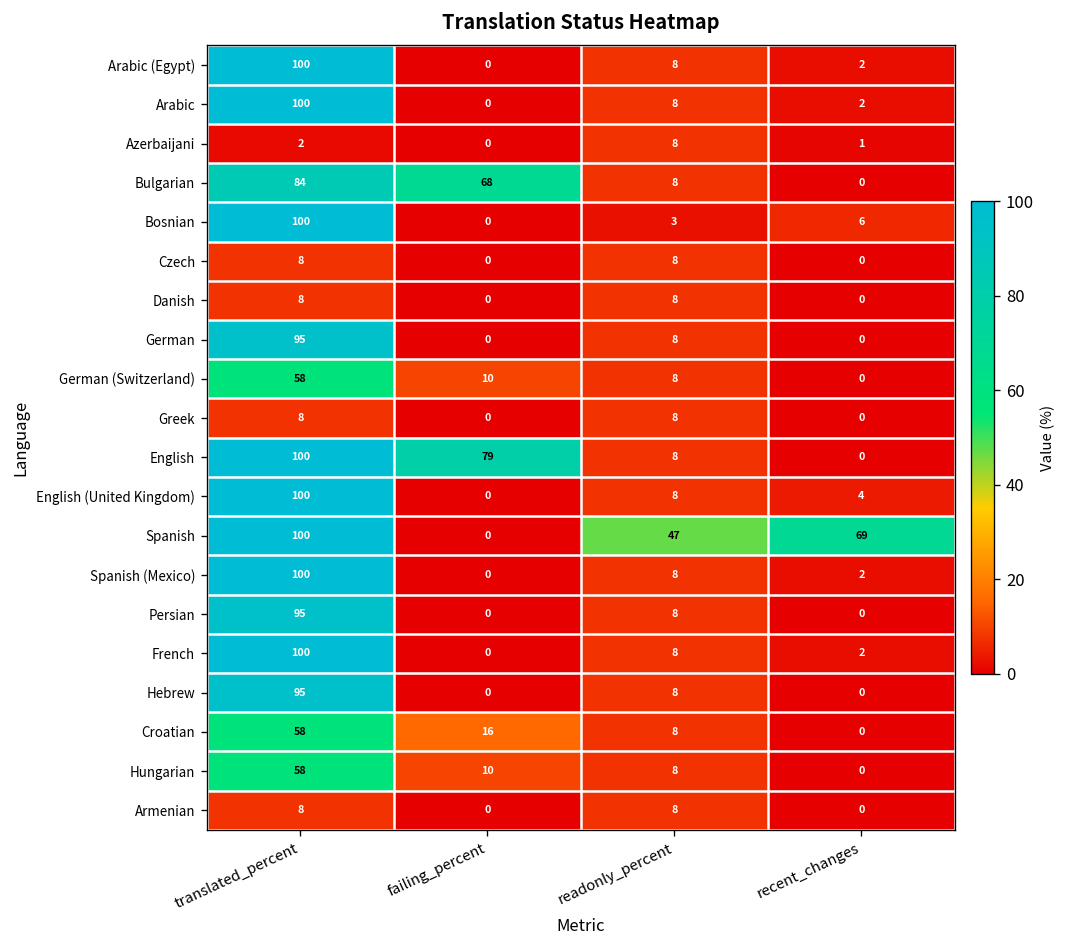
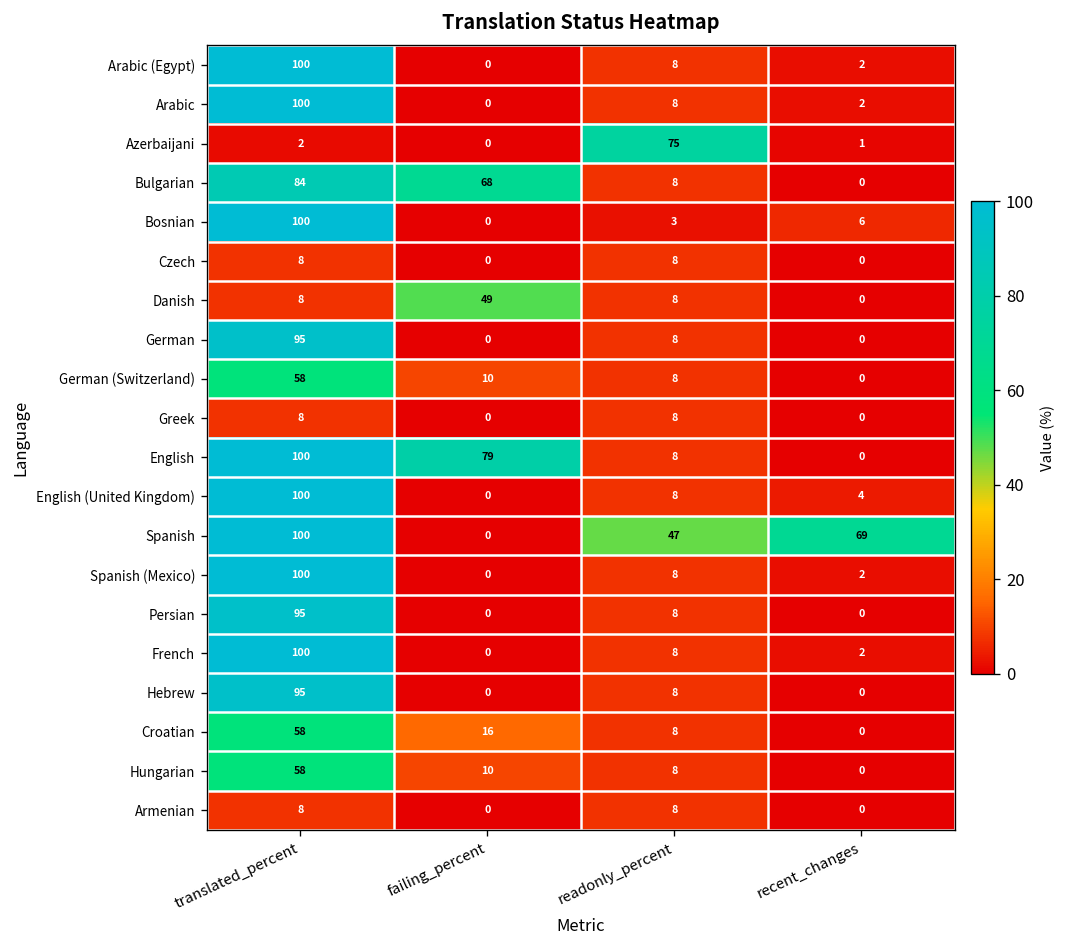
  {
    "Arabic (Egypt)": {
      "translated_percent": 100,
      "failing_percent": 0,
      "readonly_percent": 8,
      "recent_changes": 2
    },
    "Arabic": {
      "translated_percent": 100,
      "failing_percent": 0,
      "readonly_percent": 8,
      "recent_changes": 2
    },
    "Azerbaijani": {
      "translated_percent": 2,
      "failing_percent": 0,
-     "readonly_percent": 8,
+     "readonly_percent": 75,
      "recent_changes": 1
    },
    "Bulgarian": {
      "translated_percent": 84,
      "failing_percent": 68,
      "readonly_percent": 8,
      "recent_changes": 0
    },
    "Bosnian": {
      "translated_percent": 100,
      "failing_percent": 0,
      "readonly_percent": 3,
      "recent_changes": 6
    },
    "Czech": {
      "translated_percent": 8,
      "failing_percent": 0,
      "readonly_percent": 8,
      "recent_changes": 0
    },
    "Danish": {
      "translated_percent": 8,
-     "failing_percent": 0,
+     "failing_percent": 49,
      "readonly_percent": 8,
      "recent_changes": 0
    },
    "German": {
      "translated_percent": 95,
      "failing_percent": 0,
      "readonly_percent": 8,
      "recent_changes": 0
    },
    "German (Switzerland)": {
      "translated_percent": 58,
      "failing_percent": 10,
      "readonly_percent": 8,
      "recent_changes": 0
    },
    "Greek": {
      "translated_percent": 8,
      "failing_percent": 0,
      "readonly_percent": 8,
      "recent_changes": 0
    },
    "English": {
      "translated_percent": 100,
      "failing_percent": 79,
      "readonly_percent": 8,
      "recent_changes": 0
    },
    "English (United Kingdom)": {
      "translated_percent": 100,
      "failing_percent": 0,
      "readonly_percent": 8,
      "recent_changes": 4
    },
    "Spanish": {
      "translated_percent": 100,
      "failing_percent": 0,
      "readonly_percent": 47,
      "recent_changes": 69
    },
    "Spanish (Mexico)": {
      "translated_percent": 100,
      "failing_percent": 0,
      "readonly_percent": 8,
      "recent_changes": 2
    },
    "Persian": {
      "translated_percent": 95,
      "failing_percent": 0,
      "readonly_percent": 8,
      "recent_changes": 0
    },
    "French": {
      "translated_percent": 100,
      "failing_percent": 0,
      "readonly_percent": 8,
      "recent_changes": 2
    },
    "Hebrew": {
      "translated_percent": 95,
      "failing_percent": 0,
      "readonly_percent": 8,
      "recent_changes": 0
    },
    "Croatian": {
      "translated_percent": 58,
      "failing_percent": 16,
      "readonly_percent": 8,
      "recent_changes": 0
    },
    "Hungarian": {
      "translated_percent": 58,
      "failing_percent": 10,
      "readonly_percent": 8,
      "recent_changes": 0
    },
    "Armenian": {
      "translated_percent": 8,
      "failing_percent": 0,
      "readonly_percent": 8,
      "recent_changes": 0
    }
  }
